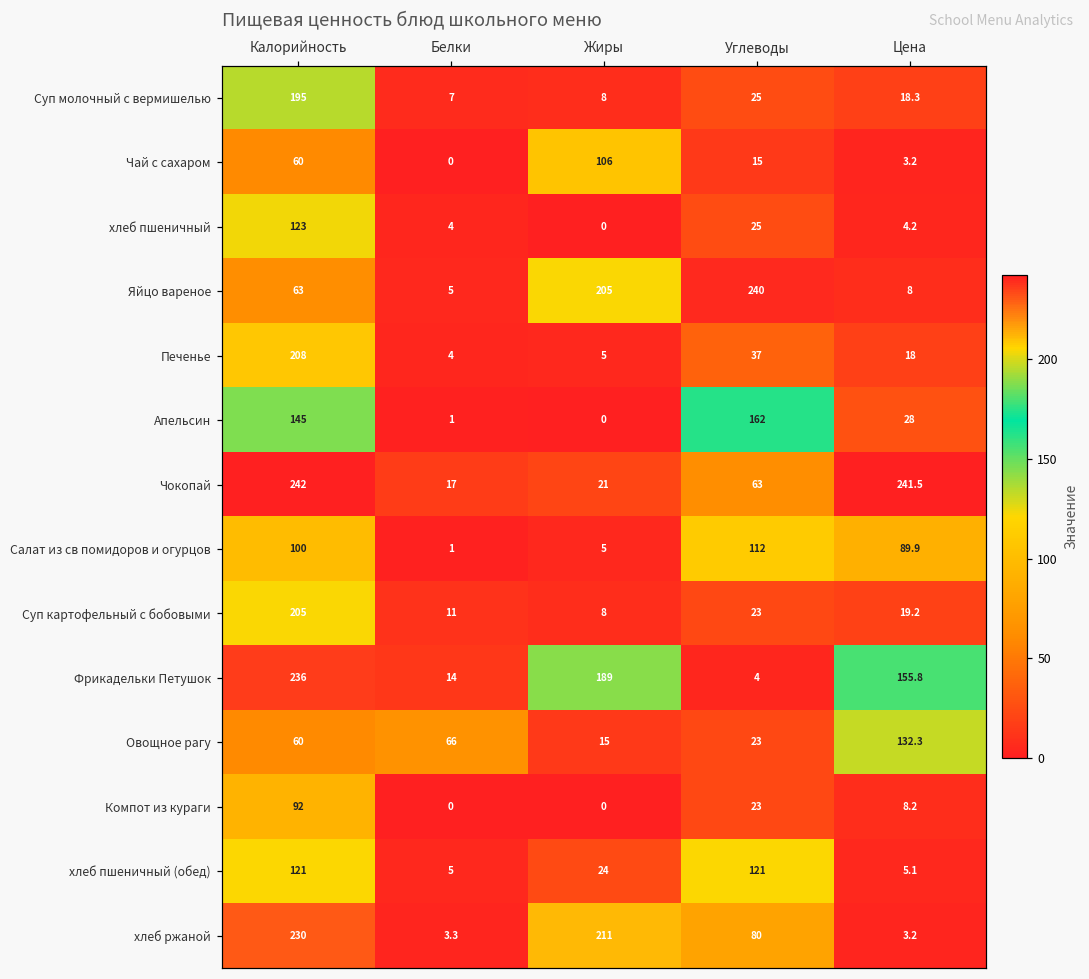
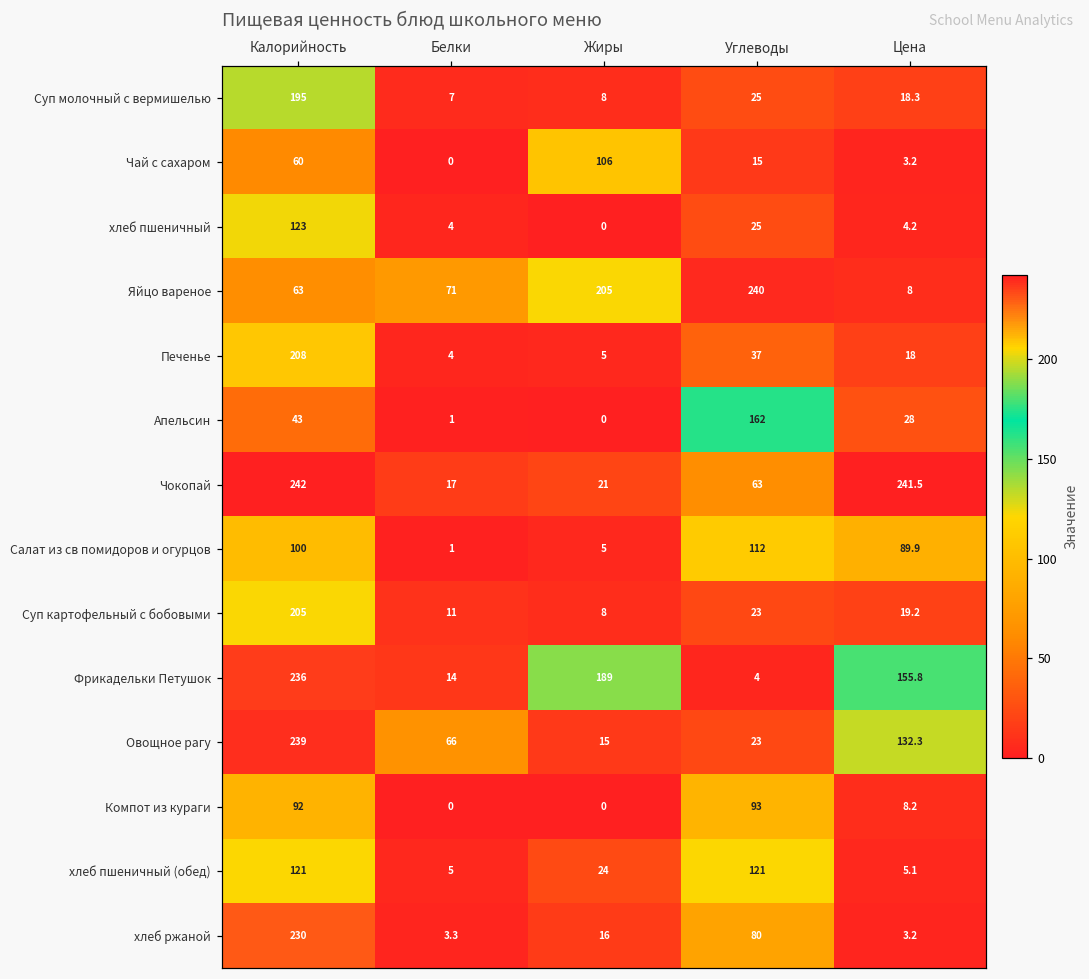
  {
    "Суп молочный с вермишелью": {
      "Калорийность": 195,
      "Белки": 7,
      "Жиры": 8,
      "Углеводы": 25,
      "Цена": 18.3
    },
    "Чай с сахаром": {
      "Калорийность": 60,
      "Белки": 0,
      "Жиры": 106,
      "Углеводы": 15,
      "Цена": 3.2
    },
    "хлеб пшеничный": {
      "Калорийность": 123,
      "Белки": 4,
      "Жиры": 0,
      "Углеводы": 25,
      "Цена": 4.2
    },
    "Яйцо вареное": {
      "Калорийность": 63,
-     "Белки": 5,
+     "Белки": 71,
      "Жиры": 205,
      "Углеводы": 240,
      "Цена": 8
    },
    "Печенье": {
      "Калорийность": 208,
      "Белки": 4,
      "Жиры": 5,
      "Углеводы": 37,
      "Цена": 18
    },
    "Апельсин": {
-     "Калорийность": 145,
+     "Калорийность": 43,
      "Белки": 1,
      "Жиры": 0,
      "Углеводы": 162,
      "Цена": 28
    },
    "Чокопай": {
      "Калорийность": 242,
      "Белки": 17,
      "Жиры": 21,
      "Углеводы": 63,
      "Цена": 241.5
    },
    "Салат из св помидоров и огурцов": {
      "Калорийность": 100,
      "Белки": 1,
      "Жиры": 5,
      "Углеводы": 112,
      "Цена": 89.9
    },
    "Суп картофельный с бобовыми": {
      "Калорийность": 205,
      "Белки": 11,
      "Жиры": 8,
      "Углеводы": 23,
      "Цена": 19.2
    },
    "Фрикадельки Петушок": {
      "Калорийность": 236,
      "Белки": 14,
      "Жиры": 189,
      "Углеводы": 4,
      "Цена": 155.8
    },
    "Овощное рагу": {
-     "Калорийность": 60,
+     "Калорийность": 239,
      "Белки": 66,
      "Жиры": 15,
      "Углеводы": 23,
      "Цена": 132.3
    },
    "Компот из кураги": {
      "Калорийность": 92,
      "Белки": 0,
      "Жиры": 0,
-     "Углеводы": 23,
+     "Углеводы": 93,
      "Цена": 8.2
    },
    "хлеб пшеничный (обед)": {
      "Калорийность": 121,
      "Белки": 5,
      "Жиры": 24,
      "Углеводы": 121,
      "Цена": 5.1
    },
    "хлеб ржаной": {
      "Калорийность": 230,
      "Белки": 3.3,
-     "Жиры": 211,
+     "Жиры": 16,
      "Углеводы": 80,
      "Цена": 3.2
    }
  }
